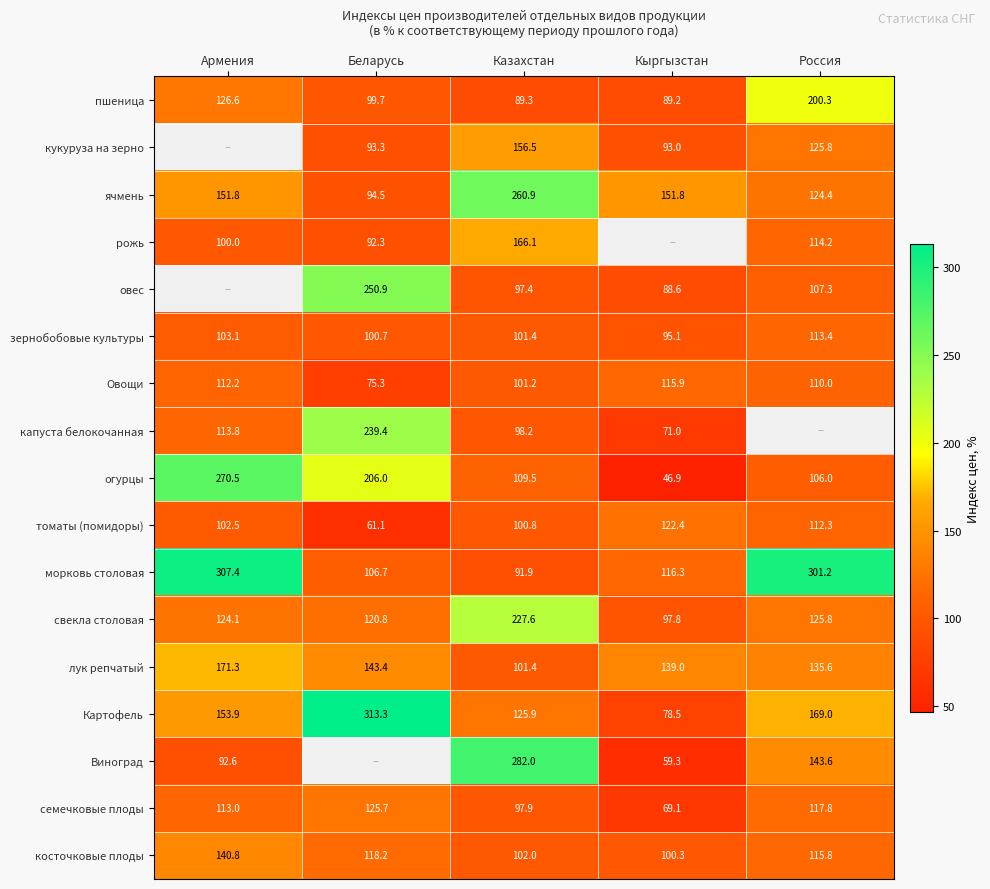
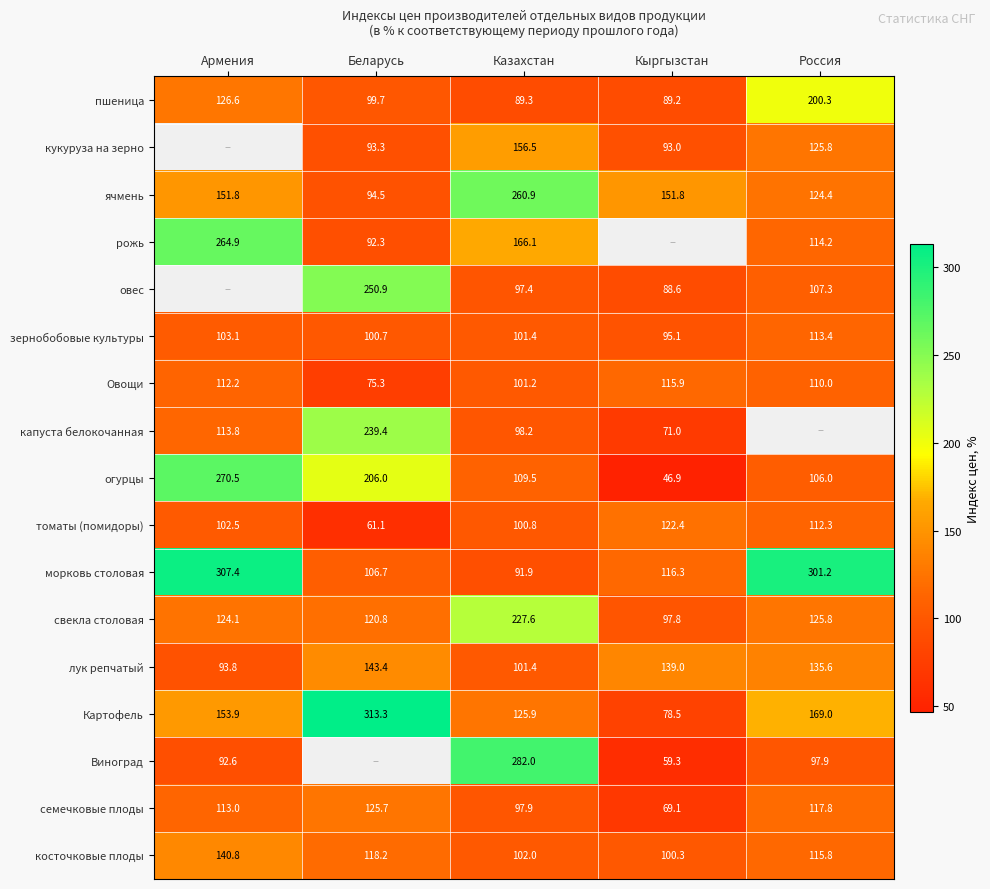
  {
    "пшеница": {
      "Армения": 126.6,
      "Беларусь": 99.7,
      "Казахстан": 89.3,
      "Кыргызстан": 89.2,
      "Россия": 200.3
    },
    "кукуруза на зерно": {
      "Беларусь": 93.3,
      "Казахстан": 156.5,
      "Кыргызстан": 93.0,
      "Россия": 125.8
    },
    "ячмень": {
      "Армения": 151.8,
      "Беларусь": 94.5,
      "Казахстан": 260.9,
      "Кыргызстан": 151.8,
      "Россия": 124.4
    },
    "рожь": {
-     "Армения": 100.0,
+     "Армения": 264.9,
      "Беларусь": 92.3,
      "Казахстан": 166.1,
      "Россия": 114.2
    },
    "овес": {
      "Беларусь": 250.9,
      "Казахстан": 97.4,
      "Кыргызстан": 88.6,
      "Россия": 107.3
    },
    "зернобобовые культуры": {
      "Армения": 103.1,
      "Беларусь": 100.7,
      "Казахстан": 101.4,
      "Кыргызстан": 95.1,
      "Россия": 113.4
    },
    "Овощи": {
      "Армения": 112.2,
      "Беларусь": 75.3,
      "Казахстан": 101.2,
      "Кыргызстан": 115.9,
      "Россия": 110.0
    },
    "капуста белокочанная": {
      "Армения": 113.8,
      "Беларусь": 239.4,
      "Казахстан": 98.2,
      "Кыргызстан": 71.0
    },
    "огурцы": {
      "Армения": 270.5,
      "Беларусь": 206.0,
      "Казахстан": 109.5,
      "Кыргызстан": 46.9,
      "Россия": 106.0
    },
    "томаты (помидоры)": {
      "Армения": 102.5,
      "Беларусь": 61.1,
      "Казахстан": 100.8,
      "Кыргызстан": 122.4,
      "Россия": 112.3
    },
    "морковь столовая": {
      "Армения": 307.4,
      "Беларусь": 106.7,
      "Казахстан": 91.9,
      "Кыргызстан": 116.3,
      "Россия": 301.2
    },
    "свекла столовая": {
      "Армения": 124.1,
      "Беларусь": 120.8,
      "Казахстан": 227.6,
      "Кыргызстан": 97.8,
      "Россия": 125.8
    },
    "лук репчатый": {
-     "Армения": 171.3,
+     "Армения": 93.8,
      "Беларусь": 143.4,
      "Казахстан": 101.4,
      "Кыргызстан": 139.0,
      "Россия": 135.6
    },
    "Картофель": {
      "Армения": 153.9,
      "Беларусь": 313.3,
      "Казахстан": 125.9,
      "Кыргызстан": 78.5,
      "Россия": 169.0
    },
    "Виноград": {
      "Армения": 92.6,
      "Казахстан": 282.0,
      "Кыргызстан": 59.3,
-     "Россия": 143.6
+     "Россия": 97.9
    },
    "семечковые плоды": {
      "Армения": 113.0,
      "Беларусь": 125.7,
      "Казахстан": 97.9,
      "Кыргызстан": 69.1,
      "Россия": 117.8
    },
    "косточковые плоды": {
      "Армения": 140.8,
      "Беларусь": 118.2,
      "Казахстан": 102.0,
      "Кыргызстан": 100.3,
      "Россия": 115.8
    }
  }
